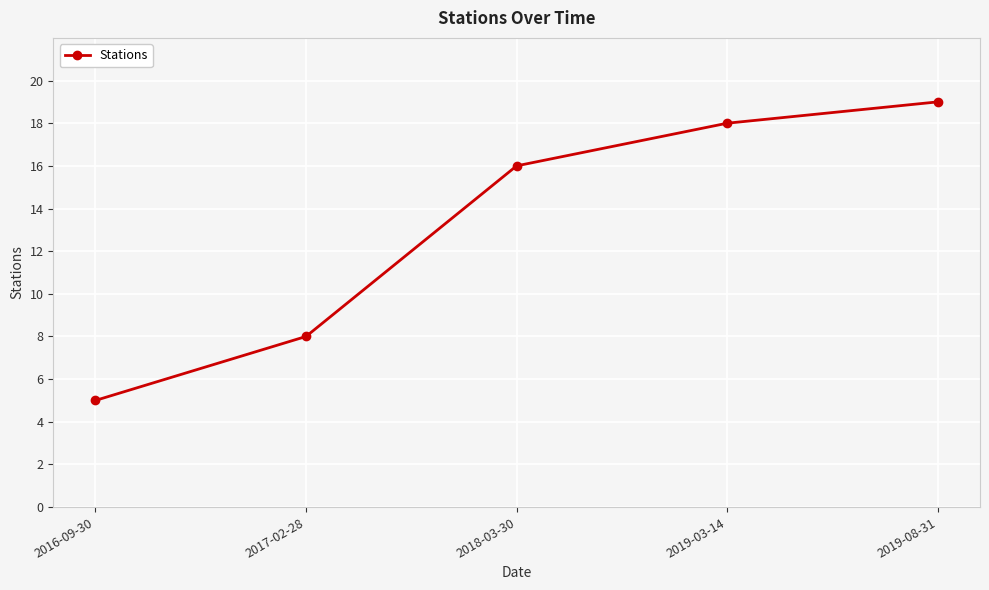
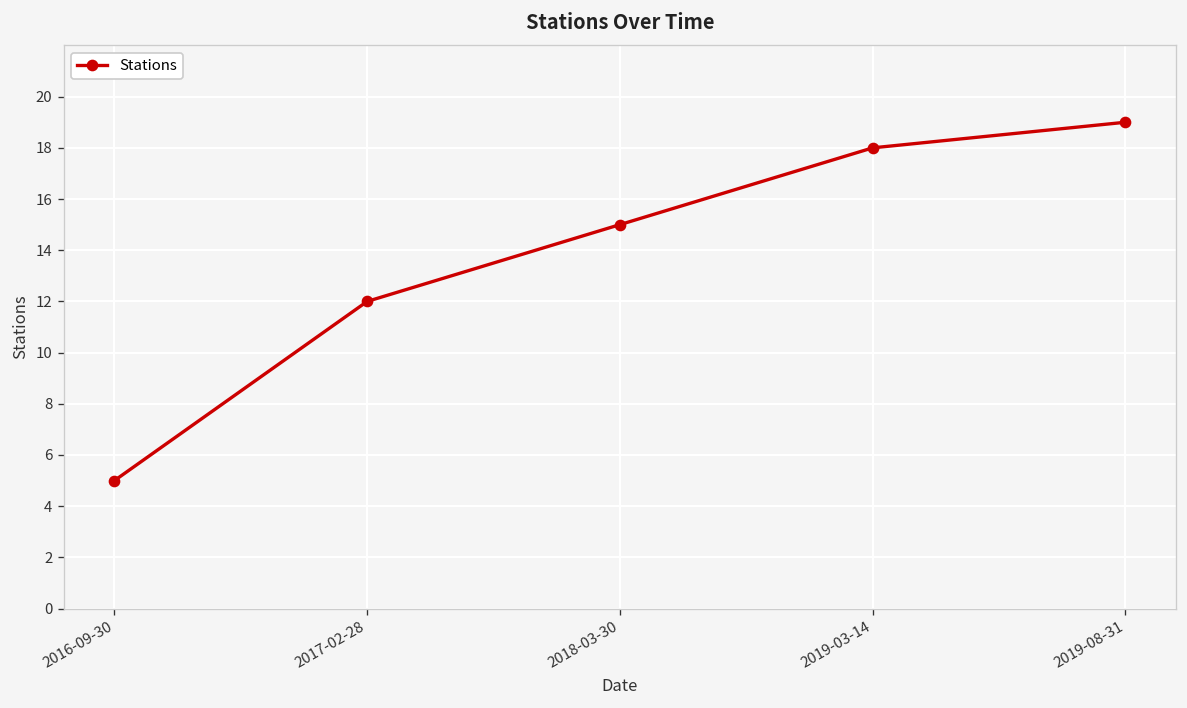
  {
    "2016-09-30": 5,
-   "2017-02-28": 8,
-   "2018-03-30": 16,
+   "2017-02-28": 12,
+   "2018-03-30": 15,
    "2019-03-14": 18,
    "2019-08-31": 19
  }
